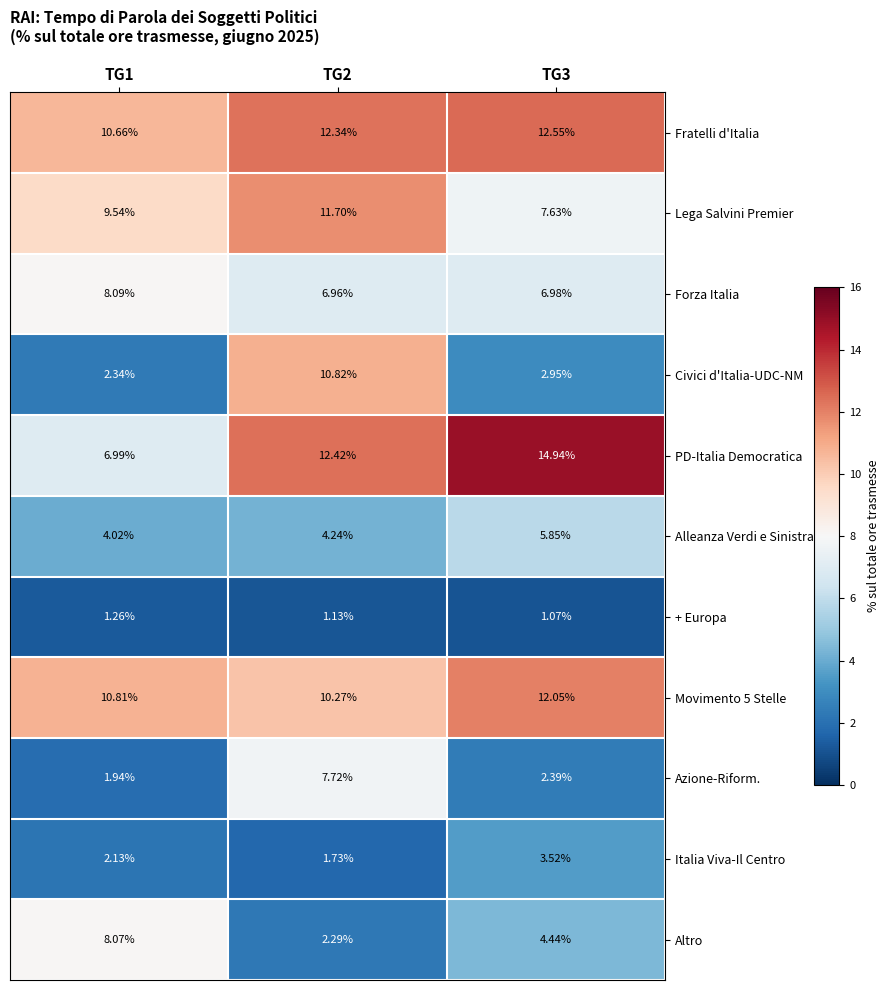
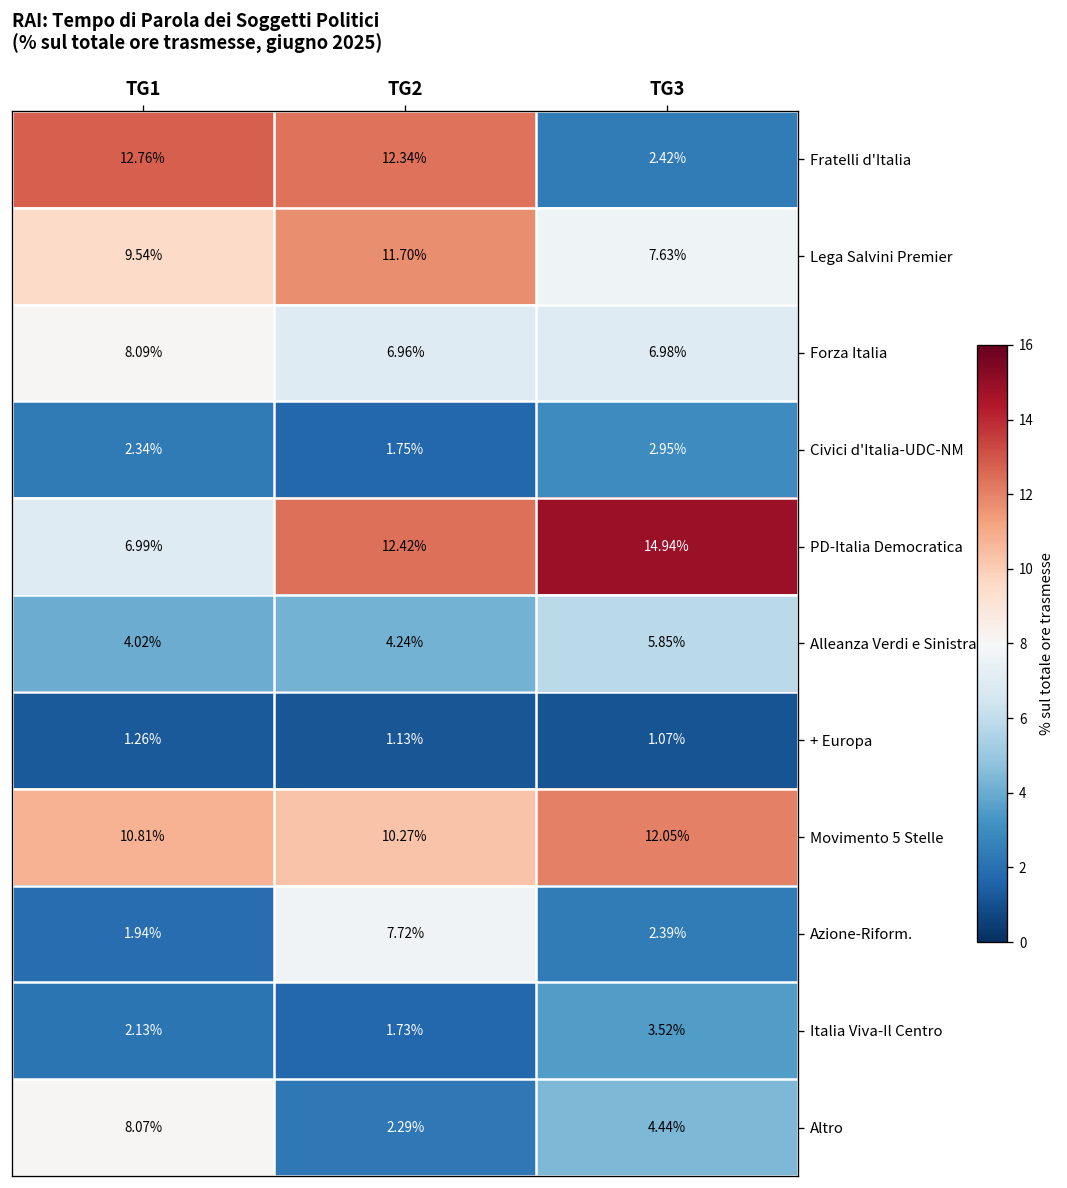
  {
    "Fratelli d'Italia": {
-     "TG1": "10.66%",
+     "TG1": "12.76%",
      "TG2": "12.34%",
-     "TG3": "12.55%"
+     "TG3": "2.42%"
    },
    "Lega Salvini Premier": {
      "TG1": "9.54%",
      "TG2": "11.70%",
      "TG3": "7.63%"
    },
    "Forza Italia": {
      "TG1": "8.09%",
      "TG2": "6.96%",
      "TG3": "6.98%"
    },
    "Civici d'Italia-UDC-NM": {
      "TG1": "2.34%",
-     "TG2": "10.82%",
+     "TG2": "1.75%",
      "TG3": "2.95%"
    },
    "PD-Italia Democratica": {
      "TG1": "6.99%",
      "TG2": "12.42%",
      "TG3": "14.94%"
    },
    "Alleanza Verdi e Sinistra": {
      "TG1": "4.02%",
      "TG2": "4.24%",
      "TG3": "5.85%"
    },
    "+ Europa": {
      "TG1": "1.26%",
      "TG2": "1.13%",
      "TG3": "1.07%"
    },
    "Movimento 5 Stelle": {
      "TG1": "10.81%",
      "TG2": "10.27%",
      "TG3": "12.05%"
    },
    "Azione-Riform.": {
      "TG1": "1.94%",
      "TG2": "7.72%",
      "TG3": "2.39%"
    },
    "Italia Viva-Il Centro": {
      "TG1": "2.13%",
      "TG2": "1.73%",
      "TG3": "3.52%"
    },
    "Altro": {
      "TG1": "8.07%",
      "TG2": "2.29%",
      "TG3": "4.44%"
    }
  }
